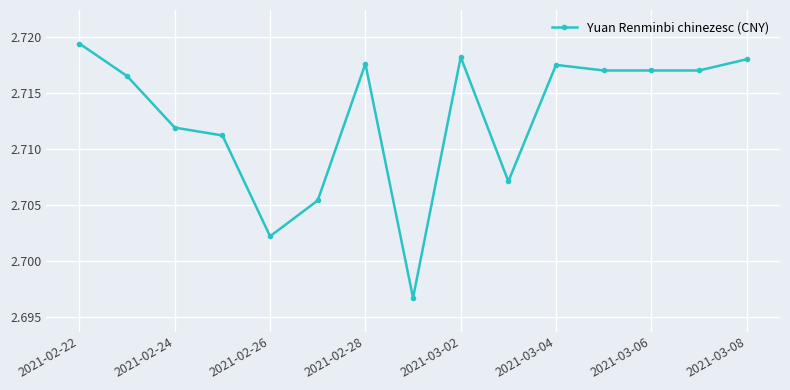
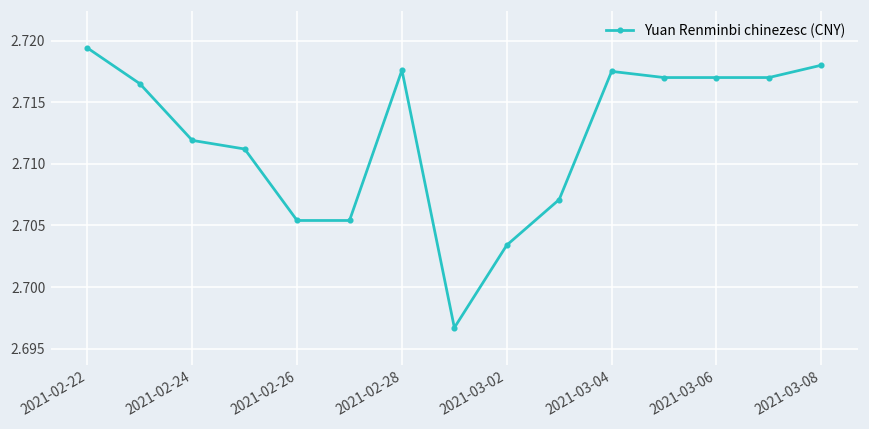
  {
    "2021-02-22": 2.7194,
    "2021-02-24": 2.7119,
-   "2021-02-26": 2.7022,
+   "2021-02-26": 2.7054,
    "2021-02-28": 2.7176,
-   "2021-03-02": 2.7182,
+   "2021-03-02": 2.7034,
    "2021-03-04": 2.7175,
    "2021-03-06": 2.7170,
    "2021-03-08": 2.7180
  }
